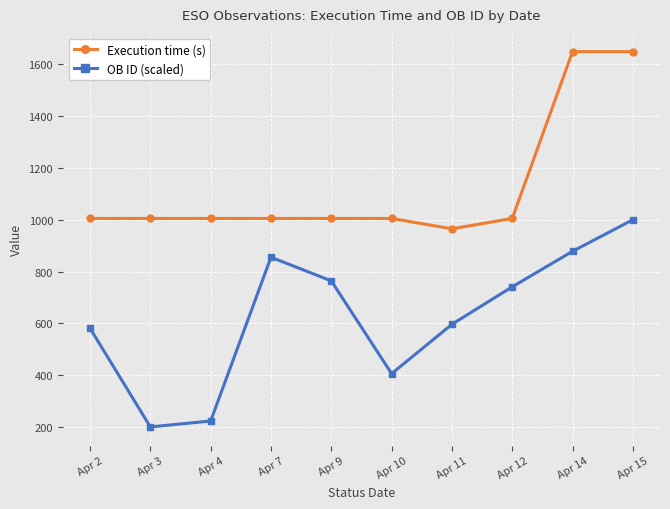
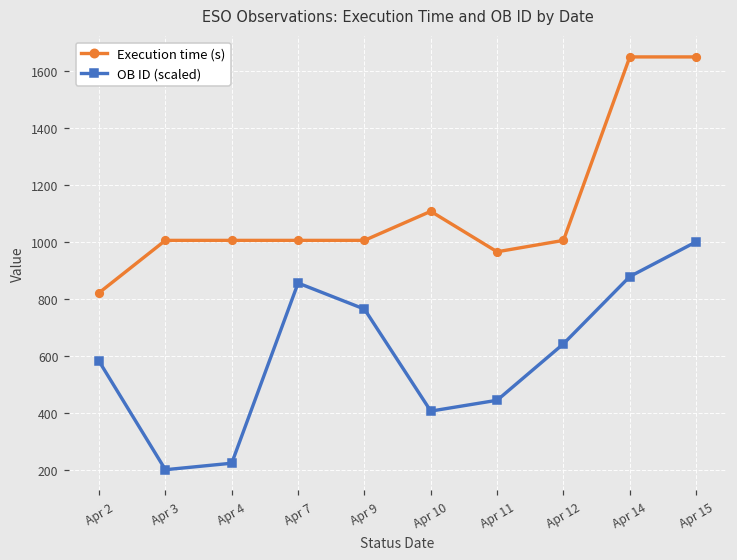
  {
    "Execution time (s)": {
-     "Apr 2": 1010,
+     "Apr 2": 820,
      "Apr 3": 1010,
      "Apr 4": 1010,
      "Apr 7": 1010,
      "Apr 9": 1010,
-     "Apr 10": 1010,
+     "Apr 10": 1110,
      "Apr 11": 970,
      "Apr 12": 1010,
      "Apr 14": 1650,
      "Apr 15": 1650
    },
    "OB ID (scaled)": {
      "Apr 2": 580,
      "Apr 3": 200,
      "Apr 4": 220,
      "Apr 7": 860,
      "Apr 9": 760,
      "Apr 10": 410,
-     "Apr 11": 600,
-     "Apr 12": 740,
+     "Apr 11": 440,
+     "Apr 12": 640,
      "Apr 14": 880,
      "Apr 15": 1000
    }
  }
